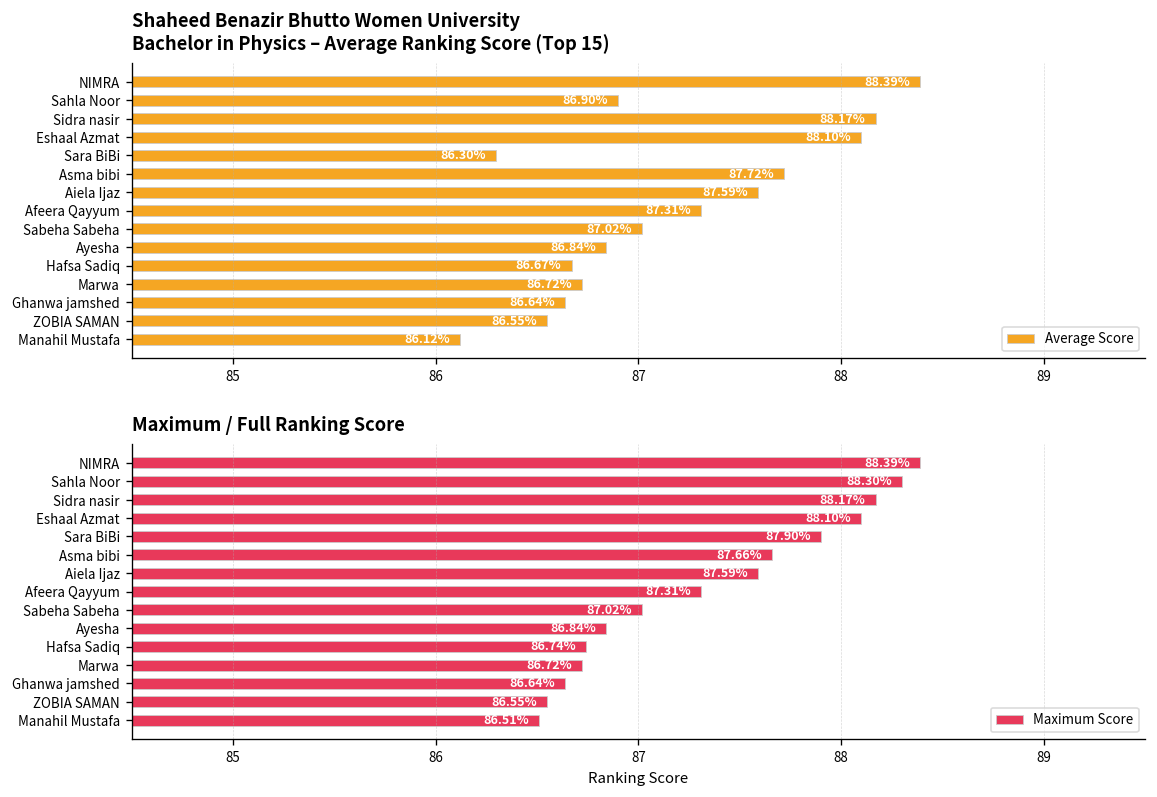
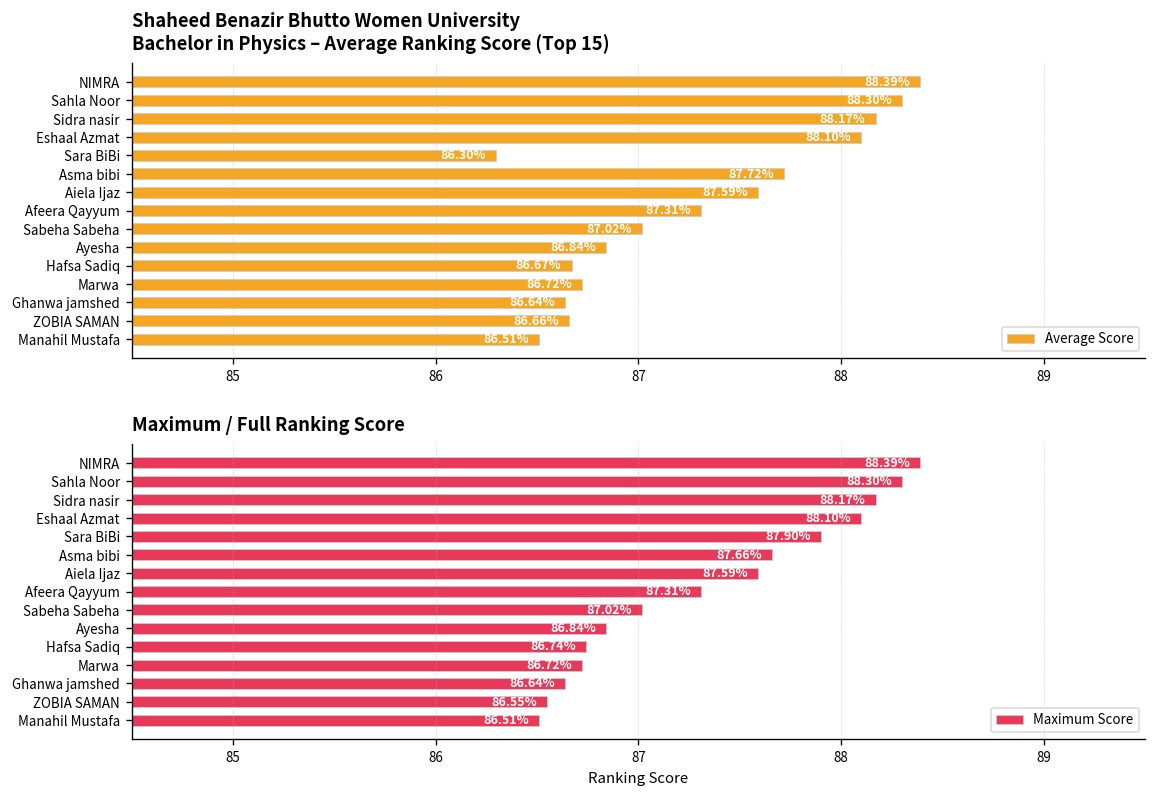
  {
    "Shaheed Benazir Bhutto Women University Bachelor in Physics – Average Ranking Score (Top 15)": {
      "NIMRA": "88.39%",
-     "Sahla Noor": "86.90%",
+     "Sahla Noor": "88.30%",
      "Sidra nasir": "88.17%",
      "Eshaal Azmat": "88.10%",
      "Sara BiBi": "86.30%",
      "Asma bibi": "87.72%",
      "Aiela Ijaz": "87.59%",
      "Afeera Qayyum": "87.31%",
      "Sabeha Sabeha": "87.02%",
      "Ayesha": "86.84%",
      "Hafsa Sadiq": "86.67%",
      "Marwa": "86.72%",
      "Ghanwa jamshed": "86.64%",
-     "ZOBIA SAMAN": "86.55%",
-     "Manahil Mustafa": "86.12%"
+     "ZOBIA SAMAN": "86.66%",
+     "Manahil Mustafa": "86.51%"
    },
    "Maximum / Full Ranking Score": {
      "NIMRA": "88.39%",
      "Sahla Noor": "88.30%",
      "Sidra nasir": "88.17%",
      "Eshaal Azmat": "88.10%",
      "Sara BiBi": "87.90%",
      "Asma bibi": "87.66%",
      "Aiela Ijaz": "87.59%",
      "Afeera Qayyum": "87.31%",
      "Sabeha Sabeha": "87.02%",
      "Ayesha": "86.84%",
      "Hafsa Sadiq": "86.74%",
      "Marwa": "86.72%",
      "Ghanwa jamshed": "86.64%",
      "ZOBIA SAMAN": "86.55%",
      "Manahil Mustafa": "86.51%"
    }
  }
